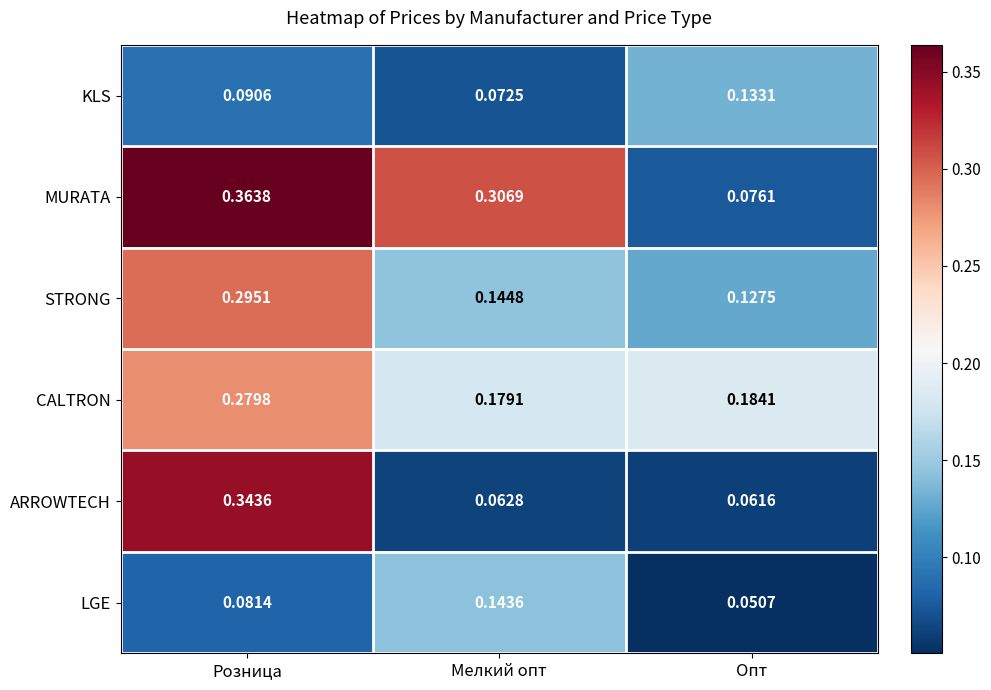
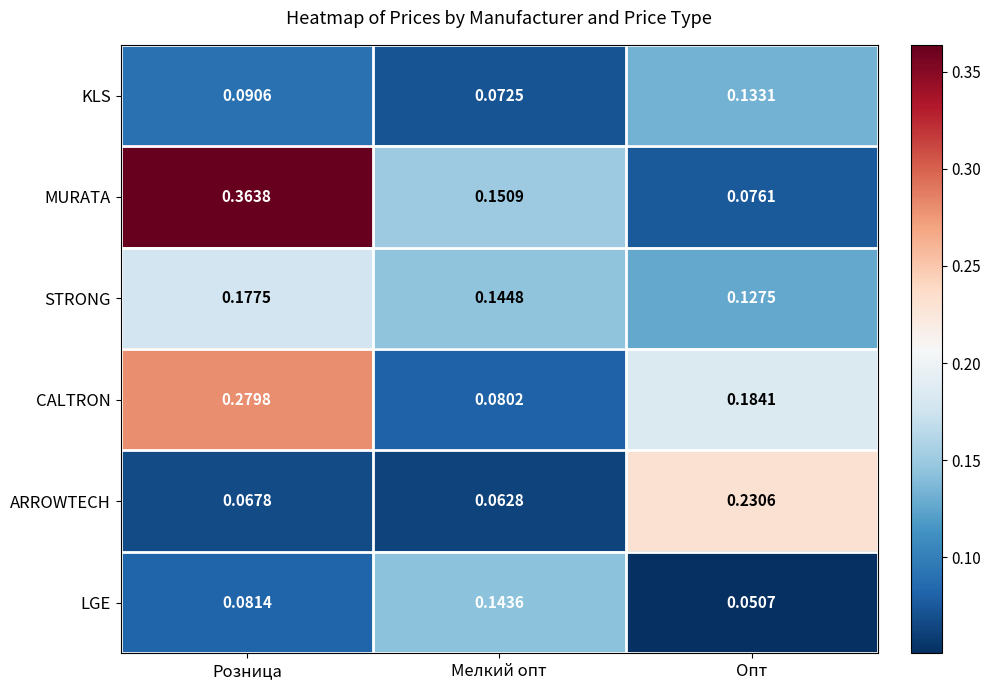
  {
    "KLS": {
      "Розница": 0.0906,
      "Мелкий опт": 0.0725,
      "Опт": 0.1331
    },
    "MURATA": {
      "Розница": 0.3638,
-     "Мелкий опт": 0.3069,
+     "Мелкий опт": 0.1509,
      "Опт": 0.0761
    },
    "STRONG": {
-     "Розница": 0.2951,
+     "Розница": 0.1775,
      "Мелкий опт": 0.1448,
      "Опт": 0.1275
    },
    "CALTRON": {
      "Розница": 0.2798,
-     "Мелкий опт": 0.1791,
+     "Мелкий опт": 0.0802,
      "Опт": 0.1841
    },
    "ARROWTECH": {
-     "Розница": 0.3436,
+     "Розница": 0.0678,
      "Мелкий опт": 0.0628,
-     "Опт": 0.0616
+     "Опт": 0.2306
    },
    "LGE": {
      "Розница": 0.0814,
      "Мелкий опт": 0.1436,
      "Опт": 0.0507
    }
  }
